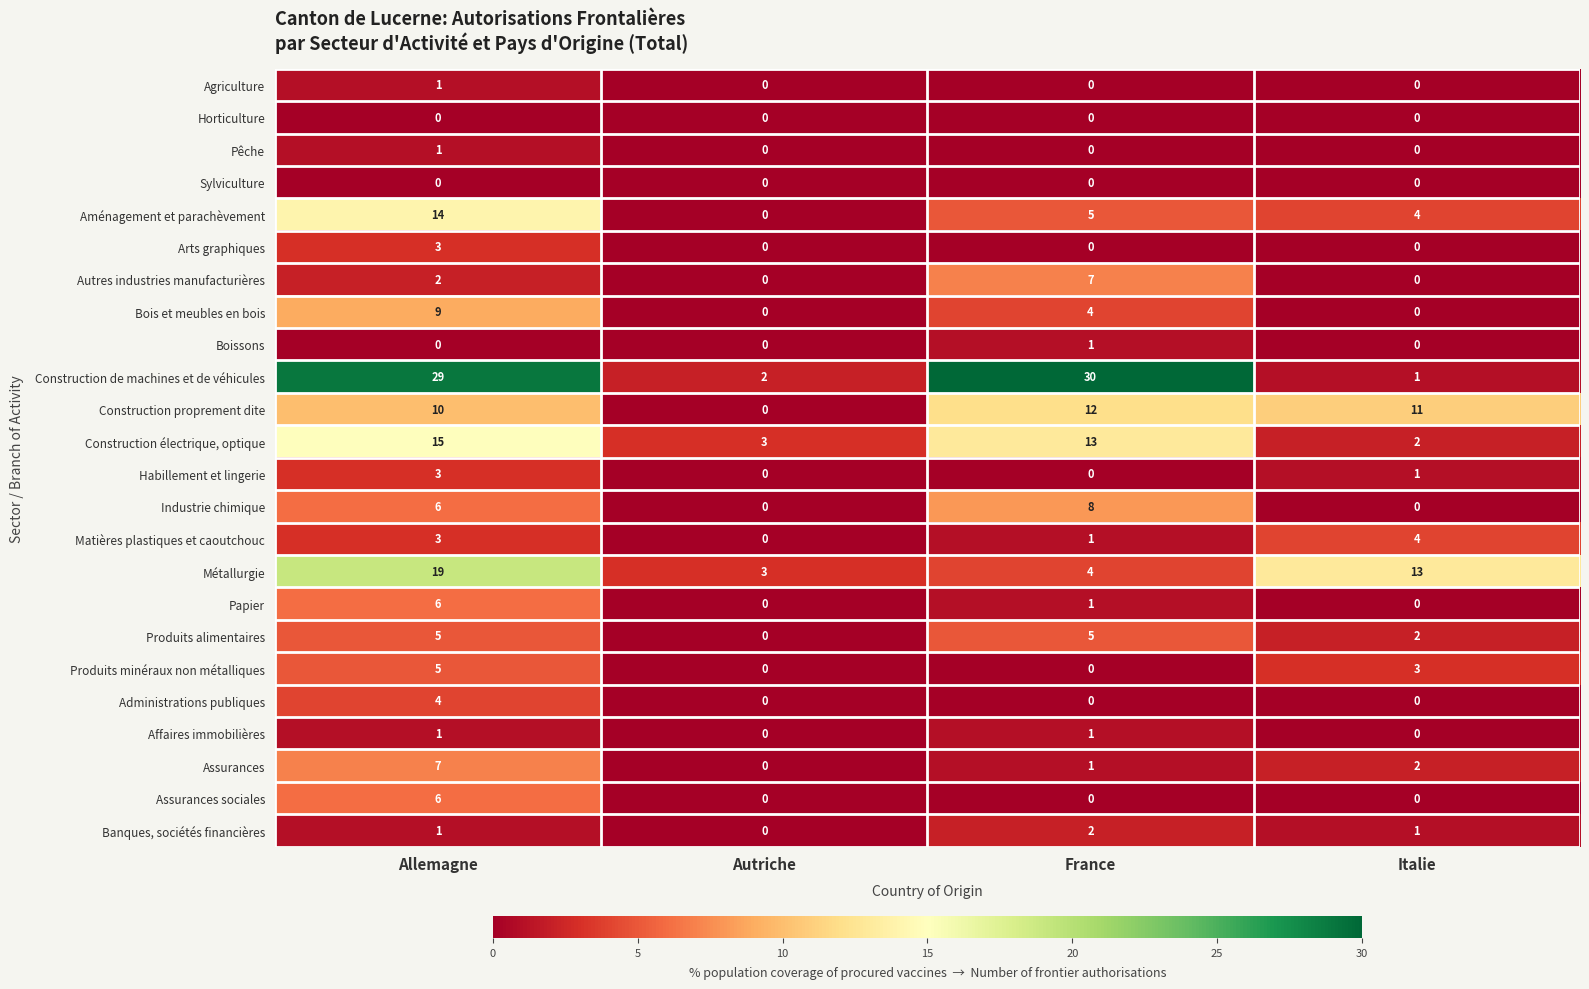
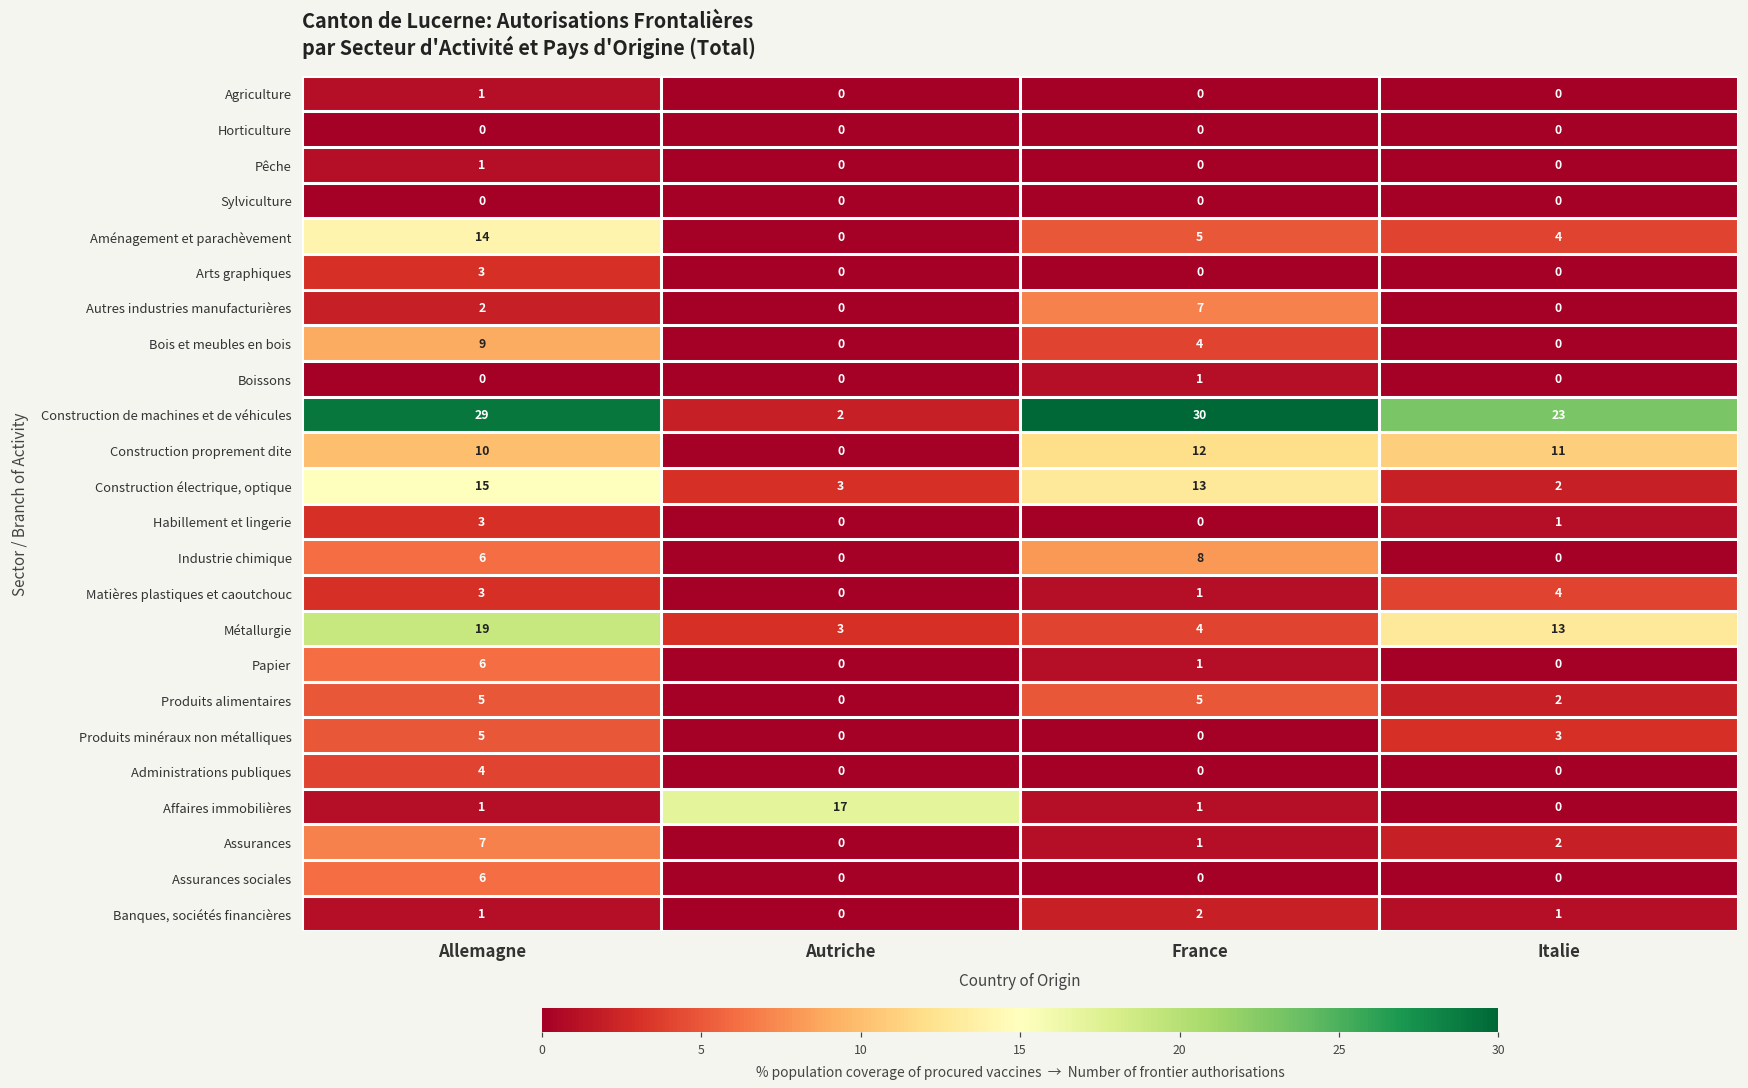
  {
    "Agriculture": {
      "Allemagne": 1,
      "Autriche": 0,
      "France": 0,
      "Italie": 0
    },
    "Horticulture": {
      "Allemagne": 0,
      "Autriche": 0,
      "France": 0,
      "Italie": 0
    },
    "Pêche": {
      "Allemagne": 1,
      "Autriche": 0,
      "France": 0,
      "Italie": 0
    },
    "Sylviculture": {
      "Allemagne": 0,
      "Autriche": 0,
      "France": 0,
      "Italie": 0
    },
    "Aménagement et parachèvement": {
      "Allemagne": 14,
      "Autriche": 0,
      "France": 5,
      "Italie": 4
    },
    "Arts graphiques": {
      "Allemagne": 3,
      "Autriche": 0,
      "France": 0,
      "Italie": 0
    },
    "Autres industries manufacturières": {
      "Allemagne": 2,
      "Autriche": 0,
      "France": 7,
      "Italie": 0
    },
    "Bois et meubles en bois": {
      "Allemagne": 9,
      "Autriche": 0,
      "France": 4,
      "Italie": 0
    },
    "Boissons": {
      "Allemagne": 0,
      "Autriche": 0,
      "France": 1,
      "Italie": 0
    },
    "Construction de machines et de véhicules": {
      "Allemagne": 29,
      "Autriche": 2,
      "France": 30,
-     "Italie": 1
+     "Italie": 23
    },
    "Construction proprement dite": {
      "Allemagne": 10,
      "Autriche": 0,
      "France": 12,
      "Italie": 11
    },
    "Construction électrique, optique": {
      "Allemagne": 15,
      "Autriche": 3,
      "France": 13,
      "Italie": 2
    },
    "Habillement et lingerie": {
      "Allemagne": 3,
      "Autriche": 0,
      "France": 0,
      "Italie": 1
    },
    "Industrie chimique": {
      "Allemagne": 6,
      "Autriche": 0,
      "France": 8,
      "Italie": 0
    },
    "Matières plastiques et caoutchouc": {
      "Allemagne": 3,
      "Autriche": 0,
      "France": 1,
      "Italie": 4
    },
    "Métallurgie": {
      "Allemagne": 19,
      "Autriche": 3,
      "France": 4,
      "Italie": 13
    },
    "Papier": {
      "Allemagne": 6,
      "Autriche": 0,
      "France": 1,
      "Italie": 0
    },
    "Produits alimentaires": {
      "Allemagne": 5,
      "Autriche": 0,
      "France": 5,
      "Italie": 2
    },
    "Produits minéraux non métalliques": {
      "Allemagne": 5,
      "Autriche": 0,
      "France": 0,
      "Italie": 3
    },
    "Administrations publiques": {
      "Allemagne": 4,
      "Autriche": 0,
      "France": 0,
      "Italie": 0
    },
    "Affaires immobilières": {
      "Allemagne": 1,
-     "Autriche": 0,
+     "Autriche": 17,
      "France": 1,
      "Italie": 0
    },
    "Assurances": {
      "Allemagne": 7,
      "Autriche": 0,
      "France": 1,
      "Italie": 2
    },
    "Assurances sociales": {
      "Allemagne": 6,
      "Autriche": 0,
      "France": 0,
      "Italie": 0
    },
    "Banques, sociétés financières": {
      "Allemagne": 1,
      "Autriche": 0,
      "France": 2,
      "Italie": 1
    }
  }
